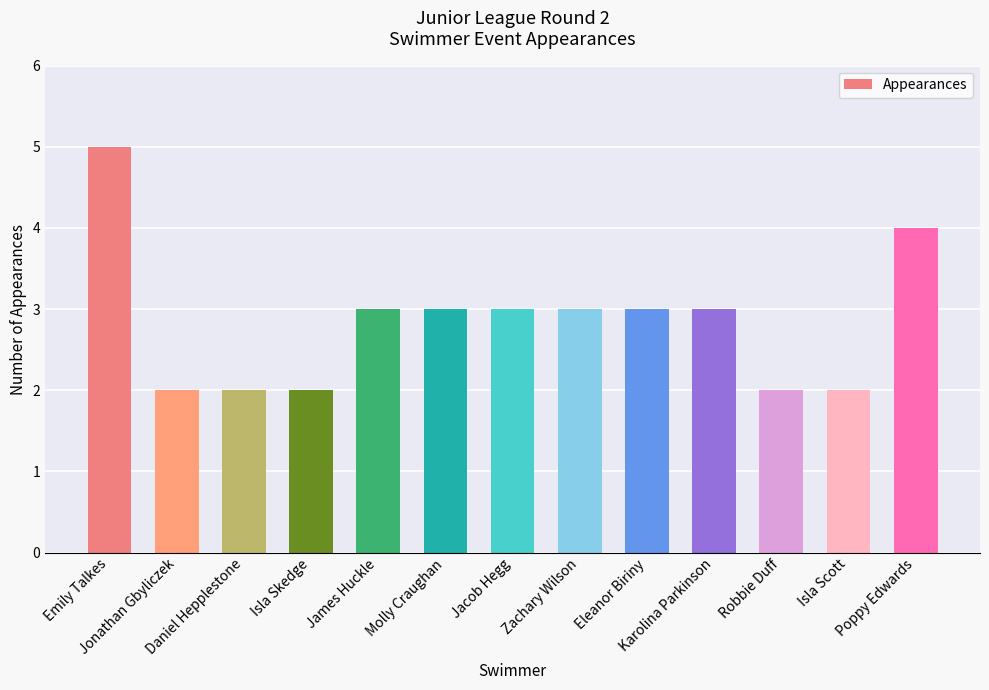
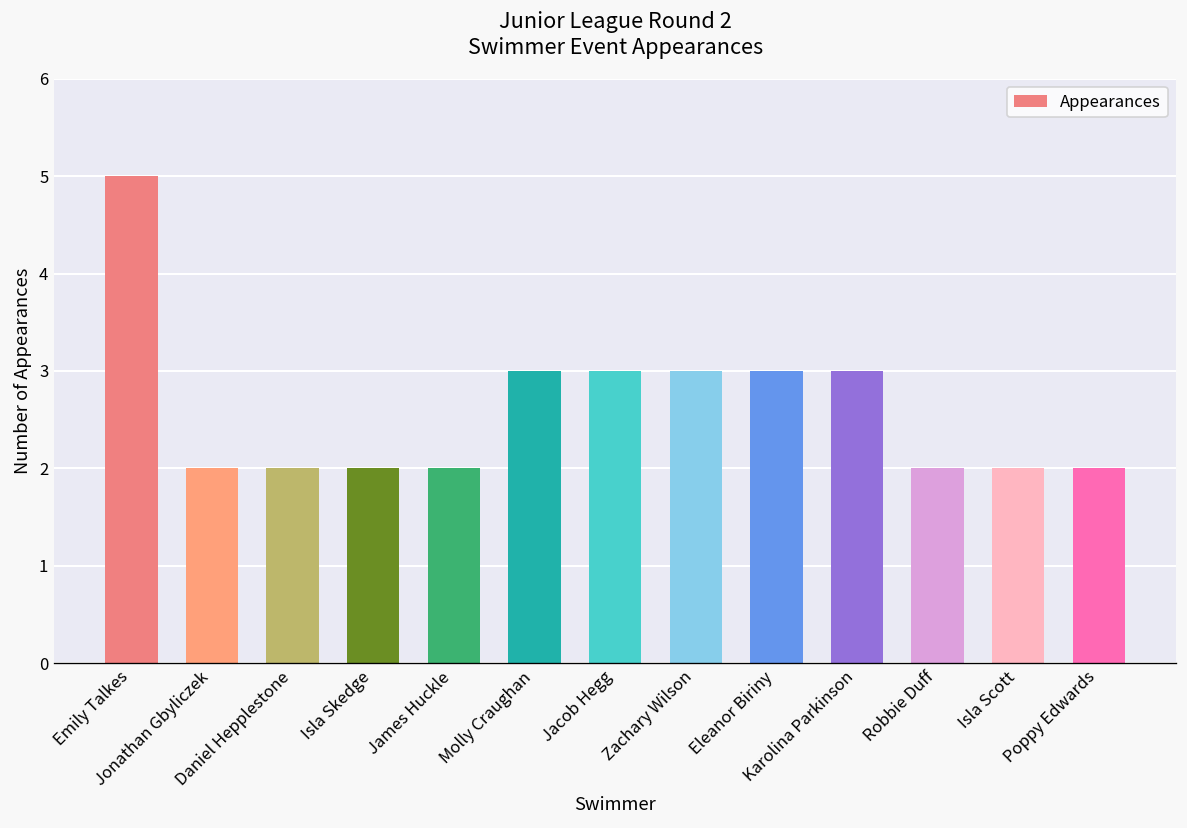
  {
    "Emily Talkes": 5,
    "Jonathan Gbyliczek": 2,
    "Daniel Hepplestone": 2,
    "Isla Skedge": 2,
-   "James Huckle": 3,
+   "James Huckle": 2,
    "Molly Craughan": 3,
    "Jacob Hegg": 3,
    "Zachary Wilson": 3,
    "Eleanor Biriny": 3,
    "Karolina Parkinson": 3,
    "Robbie Duff": 2,
    "Isla Scott": 2,
-   "Poppy Edwards": 4
+   "Poppy Edwards": 2
  }
